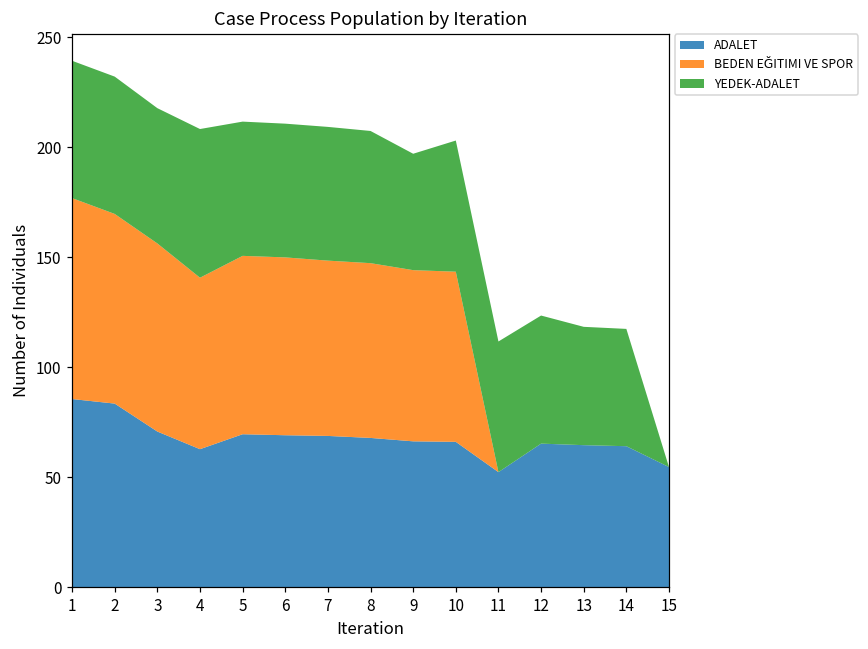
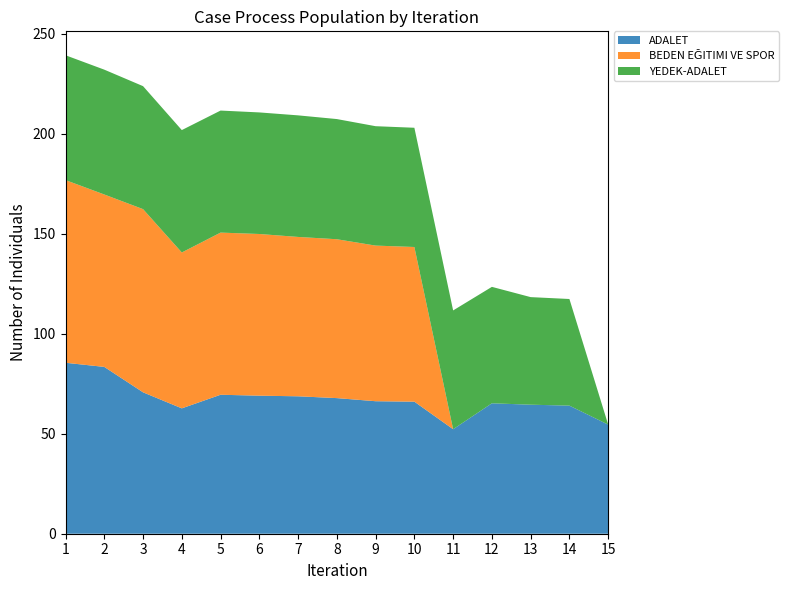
  {
    "ADALET": {
      "1": 86,
      "2": 83,
      "3": 71,
      "4": 63,
      "5": 70,
      "6": 69,
      "7": 69,
      "8": 68,
      "9": 66,
      "10": 66
    },
    "BEDEN EĞITIMI VE SPOR": {
      "1": 91,
      "2": 86,
-     "3": 86,
+     "3": 92,
      "4": 78,
      "5": 81,
      "6": 81,
      "7": 80,
      "8": 79,
      "9": 78,
      "10": 77
    },
    "YEDEK-ADALET": {
      "1": 62,
      "2": 62,
      "3": 62,
-     "4": 68,
+     "4": 61,
      "5": 61,
      "6": 61,
      "7": 61,
      "8": 60,
-     "9": 53,
+     "9": 60,
      "10": 60,
      "11": 59,
      "12": 58,
      "13": 54,
      "14": 53
    }
  }
